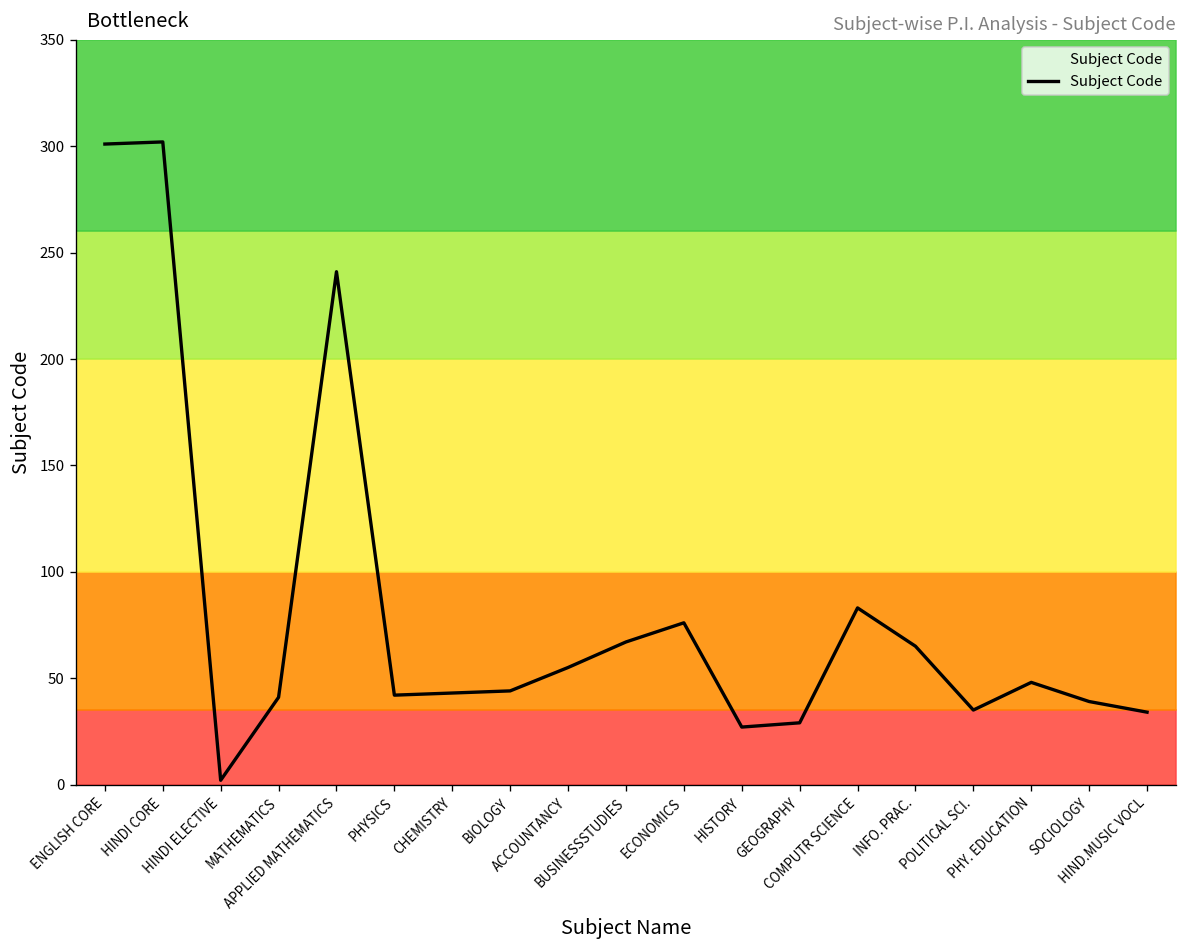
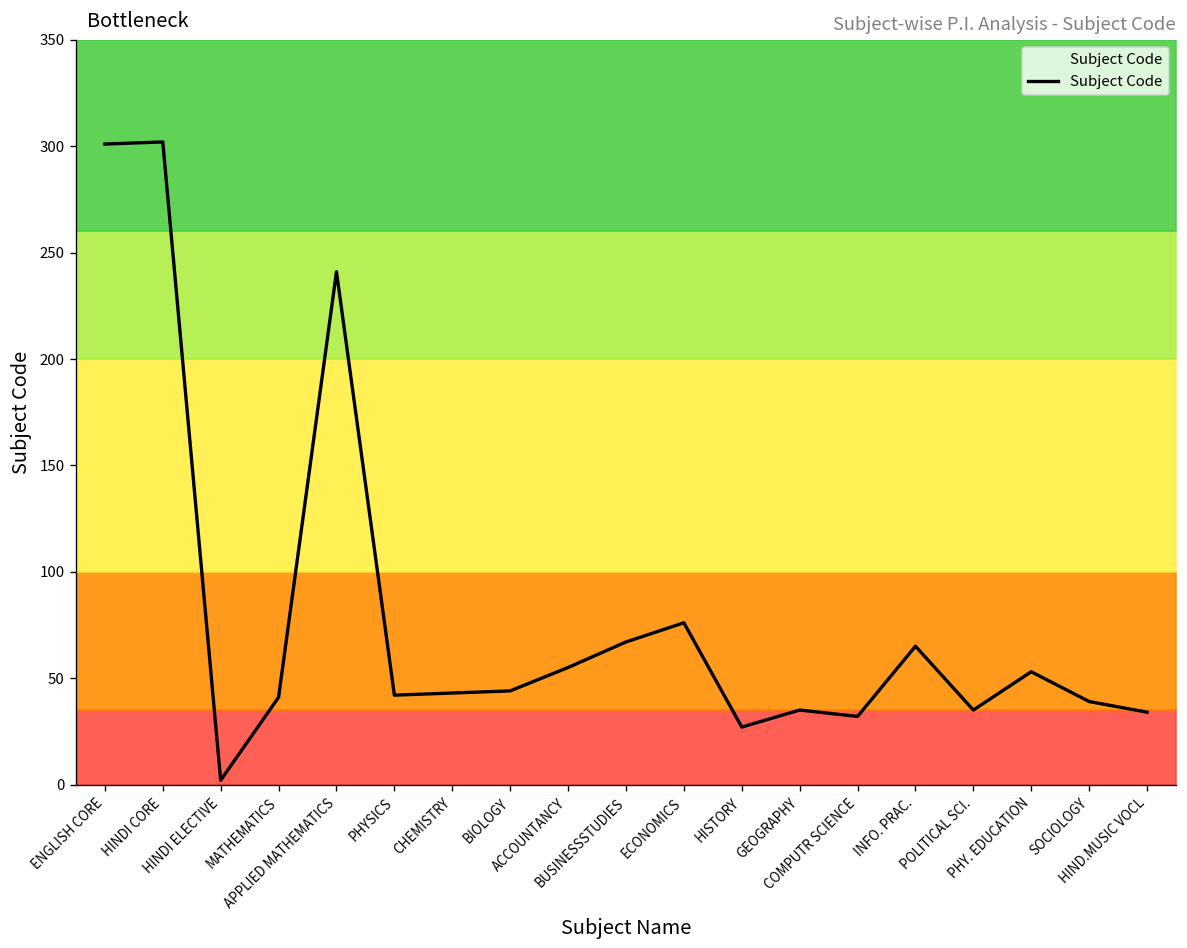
  {
    "Subject Code": {
      "ENGLISH CORE": 301,
      "HINDI CORE": 302,
      "HINDI ELECTIVE": 2,
      "MATHEMATICS": 41,
      "APPLIED MATHEMATICS": 241,
      "PHYSICS": 42,
      "CHEMISTRY": 43,
      "BIOLOGY": 44,
      "ACCOUNTANCY": 55,
      "BUSINESSSTUDIES": 67,
      "ECONOMICS": 76,
      "HISTORY": 27,
-     "GEOGRAPHY": 29,
-     "COMPUTR SCIENCE": 83,
+     "GEOGRAPHY": 35,
+     "COMPUTR SCIENCE": 32,
      "INFO. PRAC.": 65,
      "POLITICAL SCI.": 35,
-     "PHY. EDUCATION": 48,
+     "PHY. EDUCATION": 53,
      "SOCIOLOGY": 39,
      "HIND.MUSIC VOCL": 34
    }
  }
